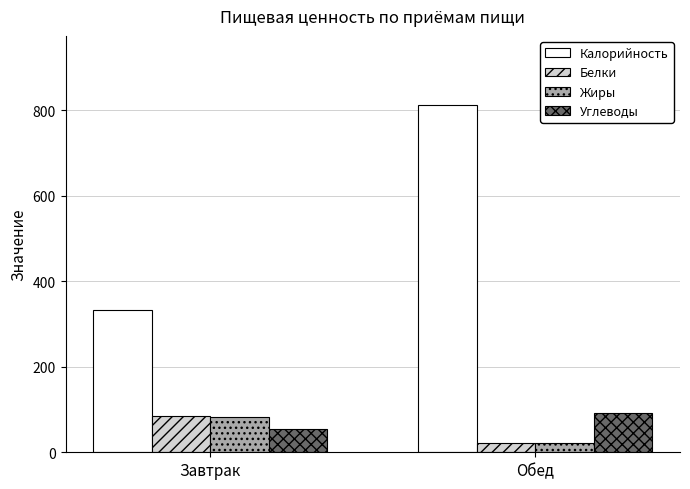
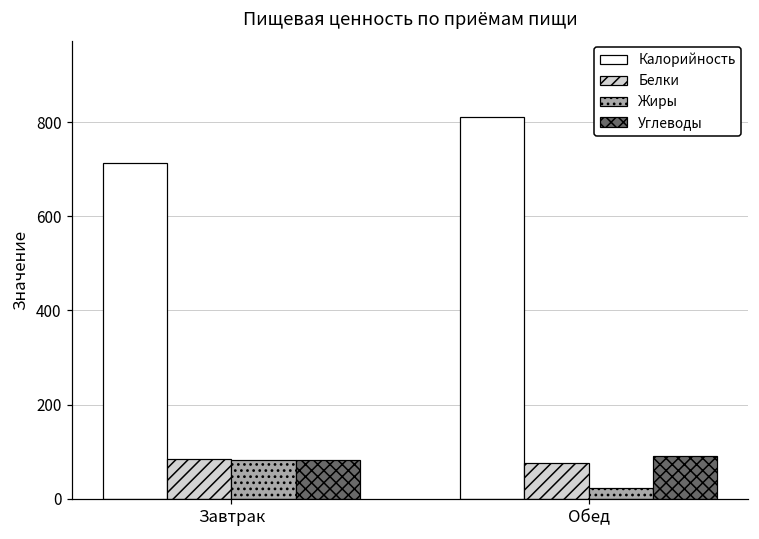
  {
    "Калорийность": {
-     "Завтрак": 330,
+     "Завтрак": 710,
      "Обед": 810
    },
    "Белки": {
      "Завтрак": 80,
-     "Обед": 20
+     "Обед": 80
    },
    "Жиры": {
      "Завтрак": 80,
      "Обед": 20
    },
    "Углеводы": {
-     "Завтрак": 50,
+     "Завтрак": 80,
      "Обед": 90
    }
  }
